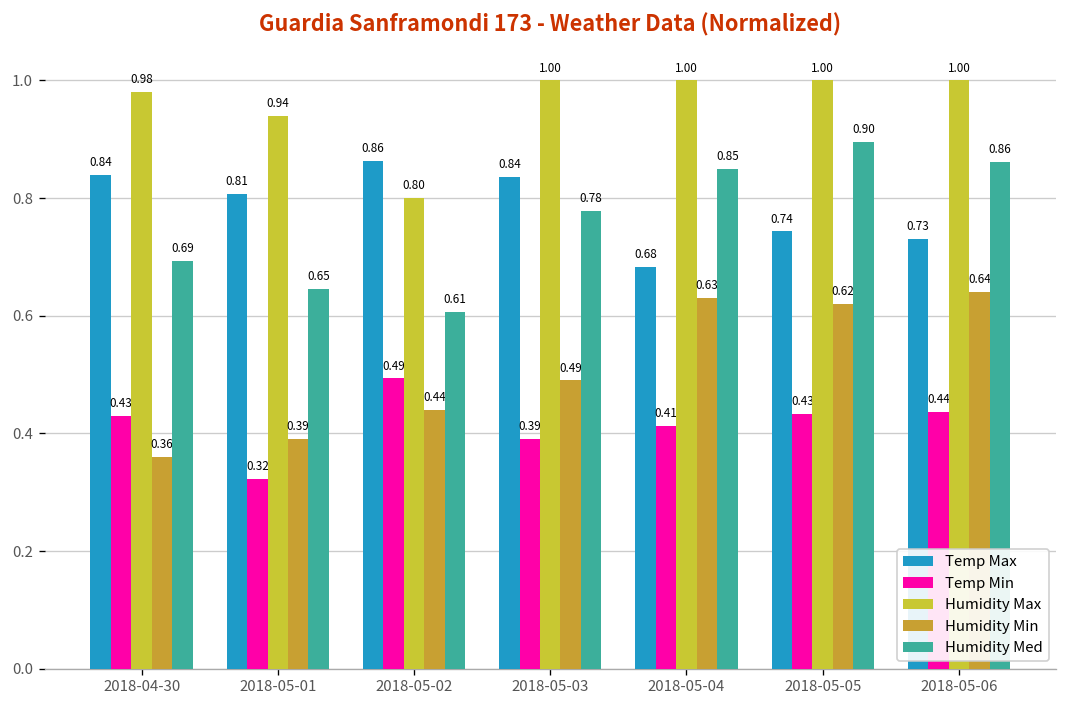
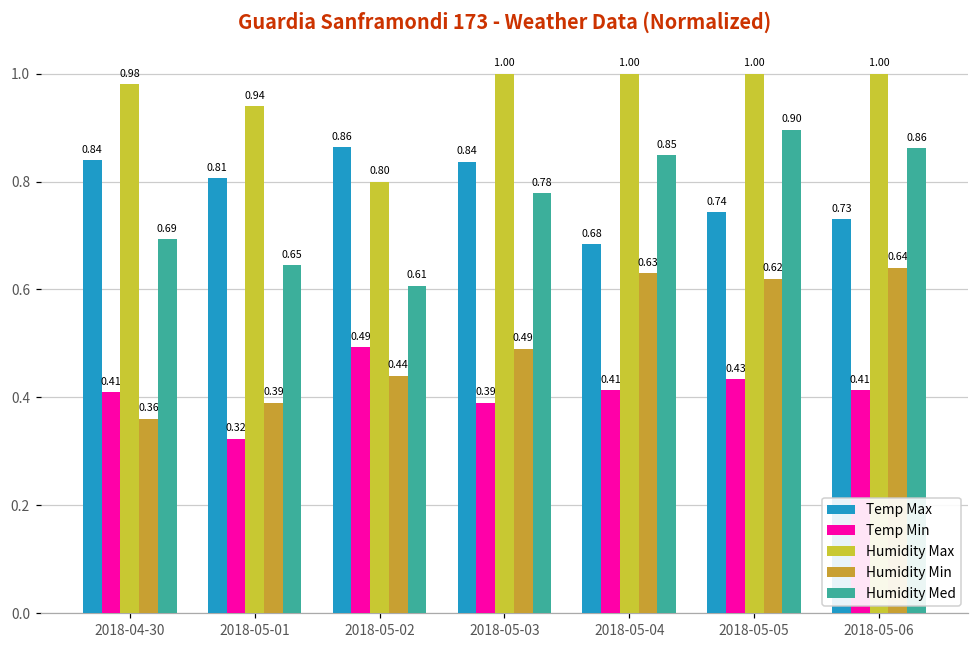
  {
    "Temp Min": {
-     "2018-04-30": 0.43,
+     "2018-04-30": 0.41,
      "2018-05-01": 0.32,
      "2018-05-02": 0.49,
      "2018-05-03": 0.39,
      "2018-05-04": 0.41,
      "2018-05-05": 0.43,
-     "2018-05-06": 0.44
+     "2018-05-06": 0.41
    }
  }
